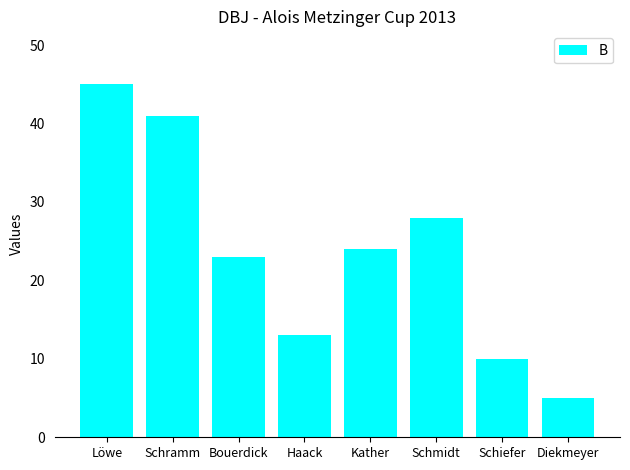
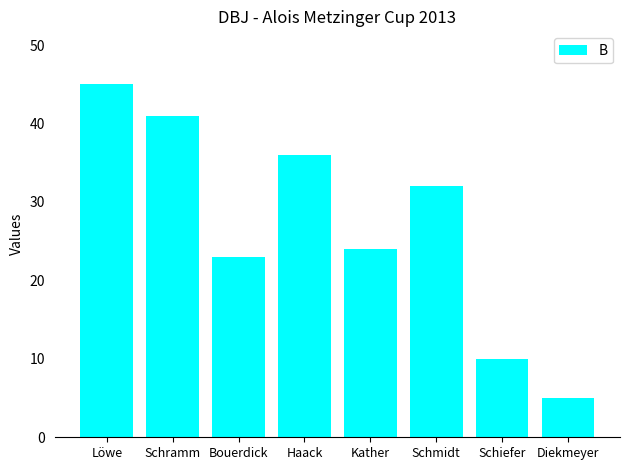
  {
    "Löwe": 45,
    "Schramm": 41,
    "Bouerdick": 23,
-   "Haack": 13,
+   "Haack": 36,
    "Kather": 24,
-   "Schmidt": 28,
+   "Schmidt": 32,
    "Schiefer": 10,
    "Diekmeyer": 5
  }
